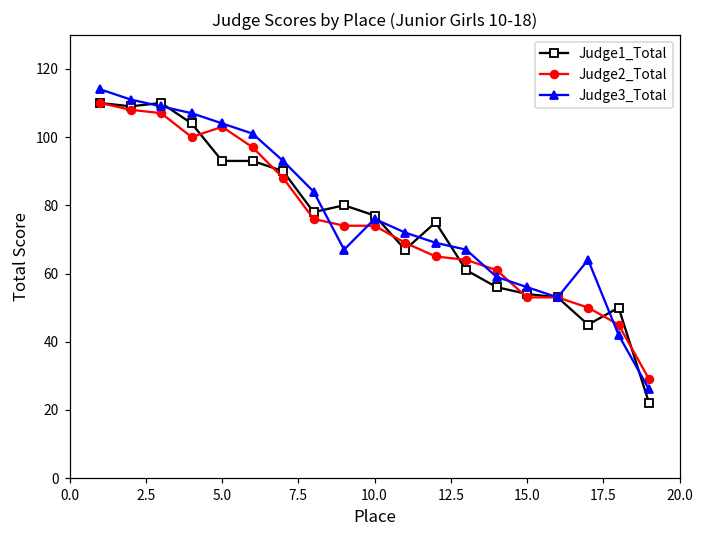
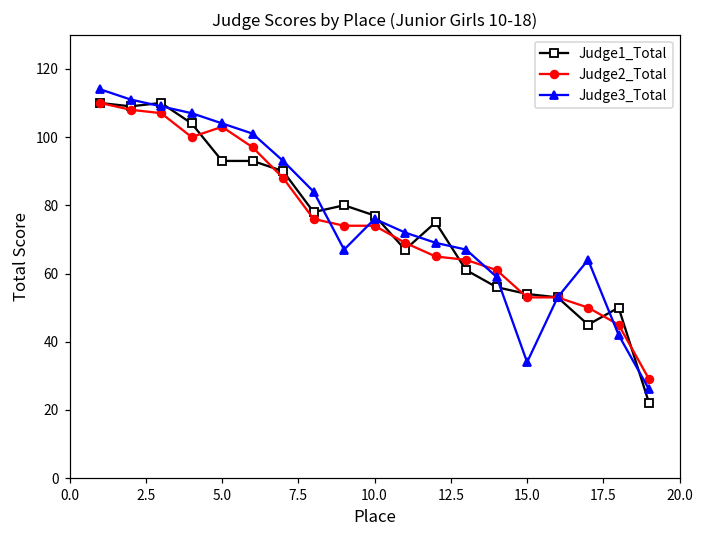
  {
    "Judge1_Total": {
      "5.0": 93,
      "10.0": 77,
      "15.0": 54
    },
    "Judge2_Total": {
      "5.0": 103,
      "10.0": 74,
      "15.0": 53
    },
    "Judge3_Total": {
      "5.0": 104,
      "10.0": 76,
-     "15.0": 56
+     "15.0": 34
    }
  }
